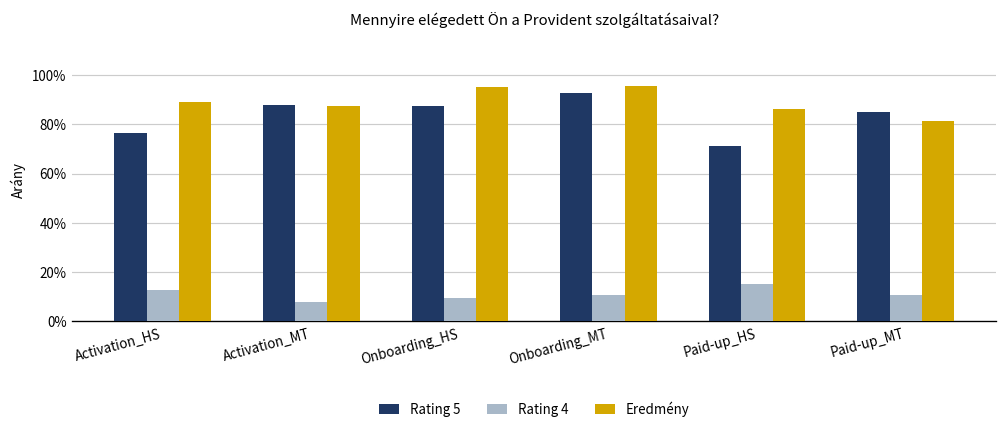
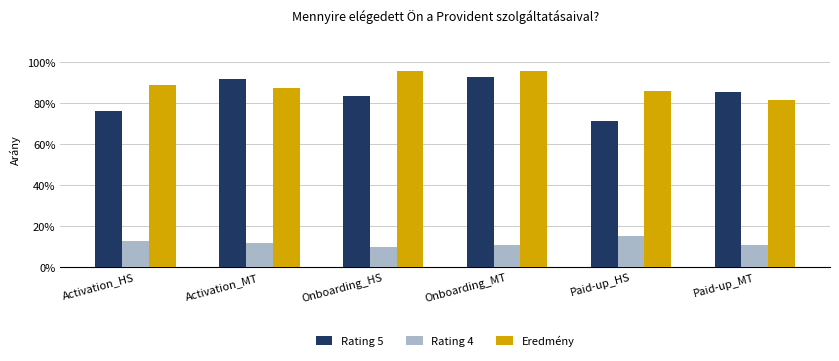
  {
    "Rating 5": {
      "Activation_HS": "76%",
-     "Activation_MT": "88%",
-     "Onboarding_HS": "87%",
+     "Activation_MT": "92%",
+     "Onboarding_HS": "83%",
      "Onboarding_MT": "93%",
      "Paid-up_HS": "71%",
      "Paid-up_MT": "85%"
    },
    "Rating 4": {
      "Activation_HS": "13%",
-     "Activation_MT": "8%",
+     "Activation_MT": "12%",
      "Onboarding_HS": "9%",
      "Onboarding_MT": "11%",
      "Paid-up_HS": "15%",
      "Paid-up_MT": "11%"
    },
    "Eredmény": {
      "Activation_HS": "89%",
      "Activation_MT": "87%",
      "Onboarding_HS": "95%",
      "Onboarding_MT": "96%",
      "Paid-up_HS": "86%",
      "Paid-up_MT": "81%"
    }
  }
